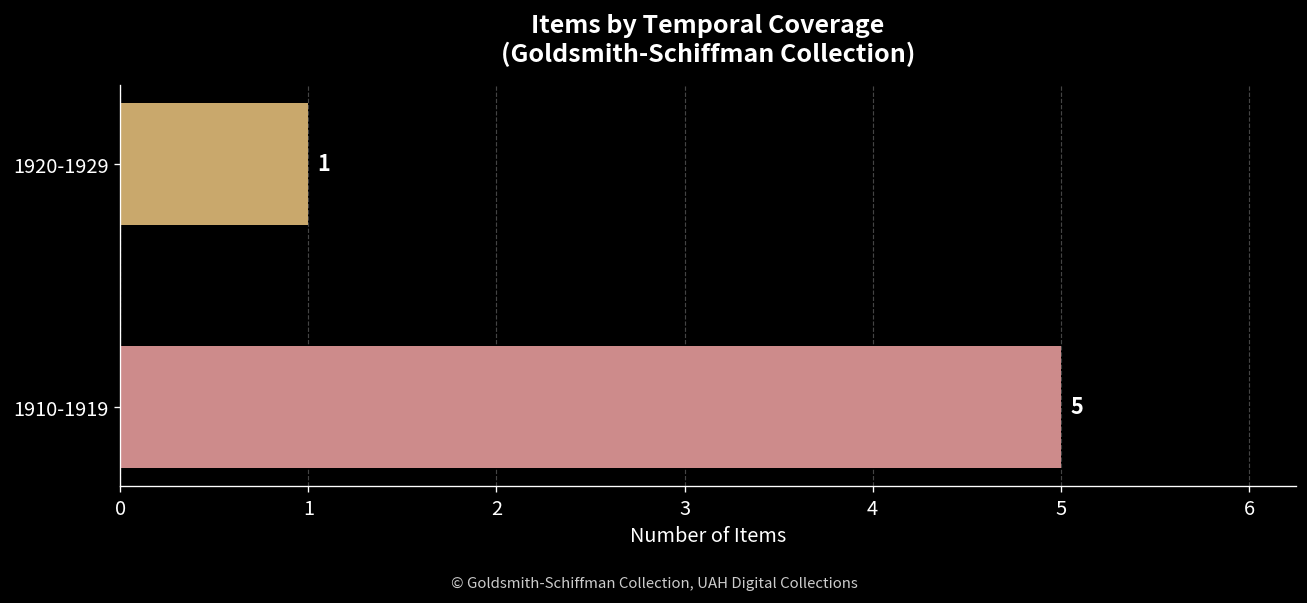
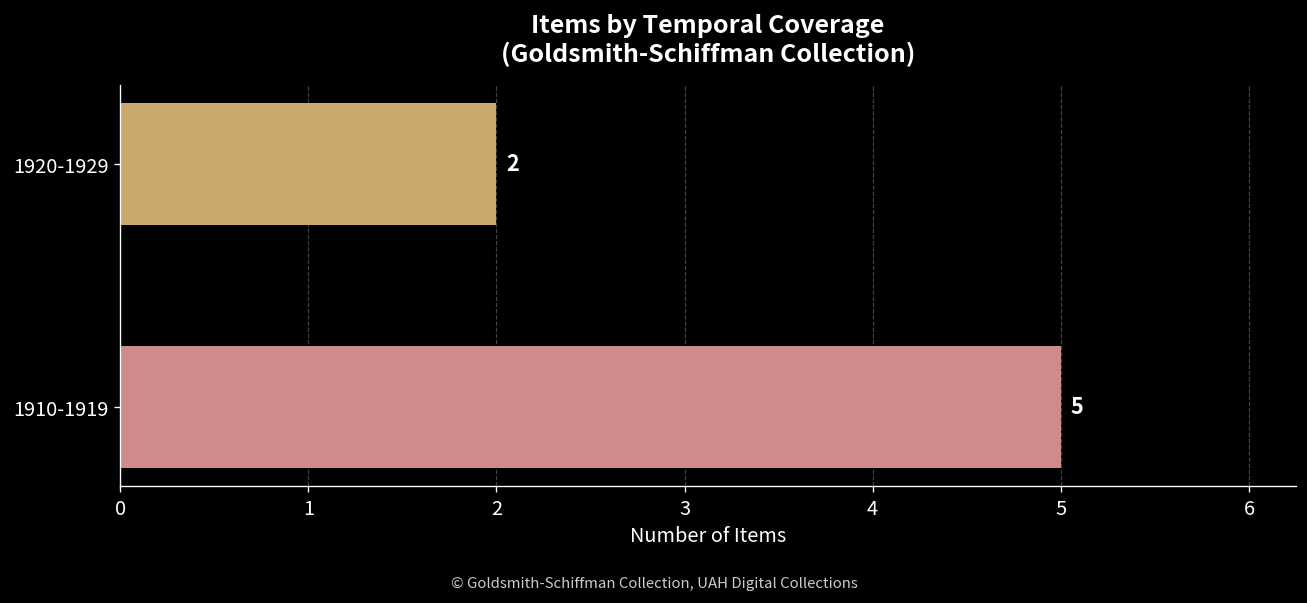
  {
-   "1920-1929": 1,
+   "1920-1929": 2,
    "1910-1919": 5
  }
